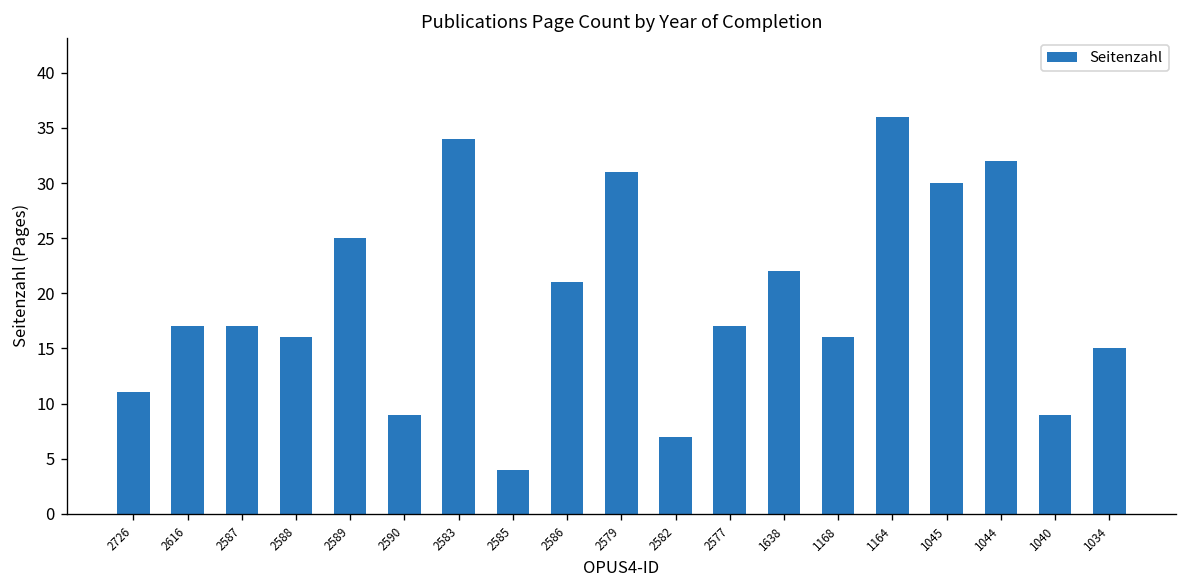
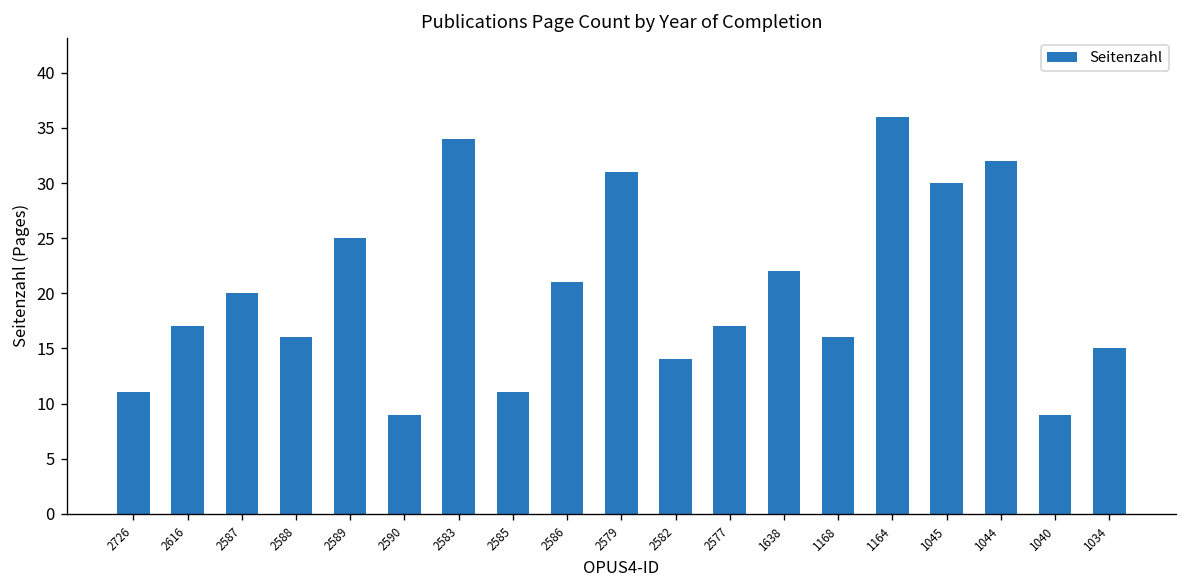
  {
    "2726": 11,
    "2616": 17,
-   "2587": 17,
+   "2587": 20,
    "2588": 16,
    "2589": 25,
    "2590": 9,
    "2583": 34,
-   "2585": 4,
+   "2585": 11,
    "2586": 21,
    "2579": 31,
-   "2582": 7,
+   "2582": 14,
    "2577": 17,
    "1638": 22,
    "1168": 16,
    "1164": 36,
    "1045": 30,
    "1044": 32,
    "1040": 9,
    "1034": 15
  }
